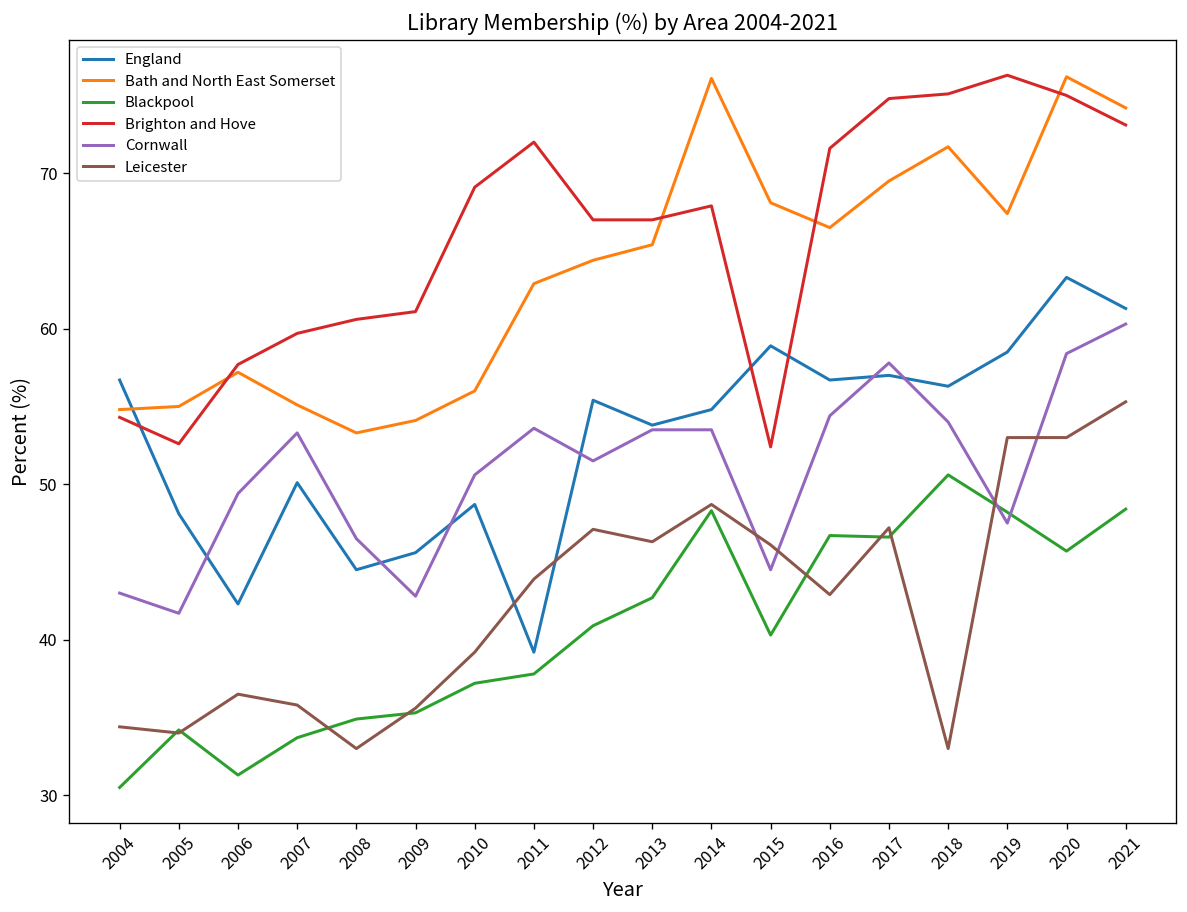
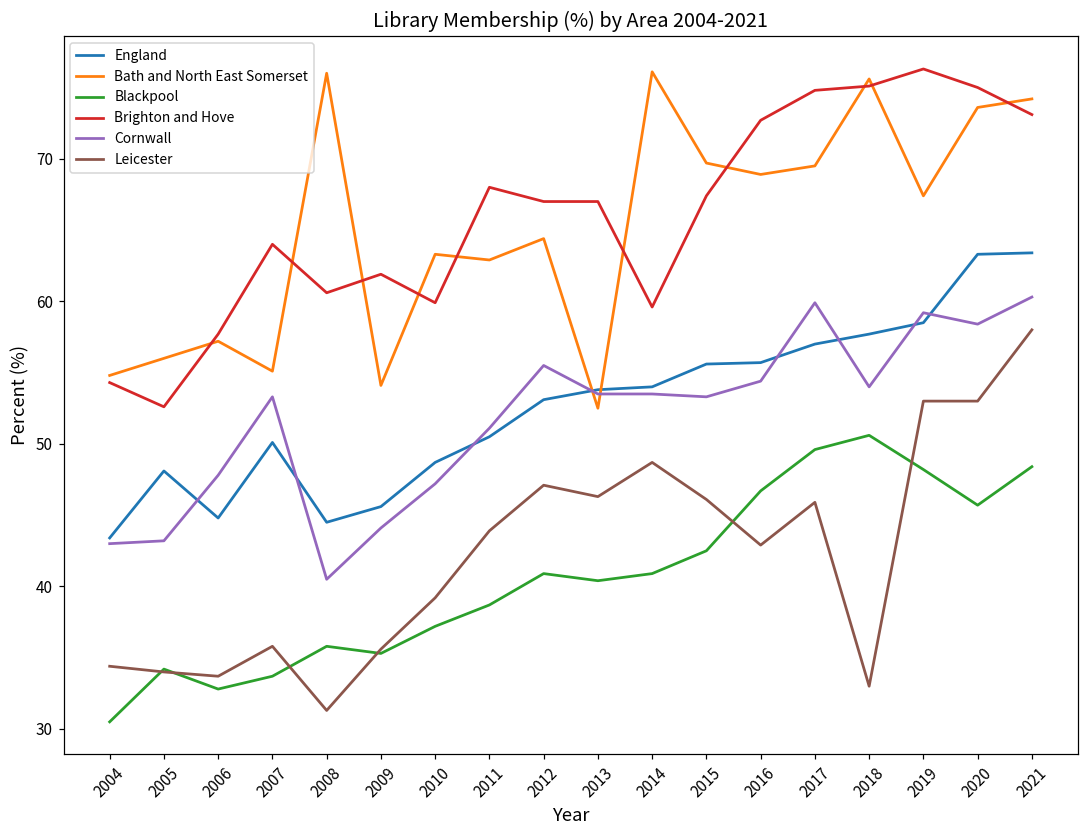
  {
    "England": {
-     "2004": 56.7,
+     "2004": 43.4,
      "2005": 48.1,
-     "2006": 42.3,
+     "2006": 44.8,
      "2007": 50.1,
      "2008": 44.5,
      "2009": 45.6,
      "2010": 48.7,
-     "2011": 39.2,
-     "2012": 55.4,
+     "2011": 50.5,
+     "2012": 53.1,
      "2013": 53.8,
-     "2014": 54.8,
-     "2015": 58.9,
-     "2016": 56.7,
+     "2014": 54.0,
+     "2015": 55.6,
+     "2016": 55.7,
      "2017": 57.0,
-     "2018": 56.3,
+     "2018": 57.7,
      "2019": 58.5,
      "2020": 63.3,
-     "2021": 61.3
+     "2021": 63.4
    },
    "Bath and North East Somerset": {
      "2004": 54.8,
-     "2005": 55,
+     "2005": 56,
      "2006": 57.2,
      "2007": 55.1,
-     "2008": 53.3,
+     "2008": 76.0,
      "2009": 54.1,
-     "2010": 56.0,
+     "2010": 63.3,
      "2011": 62.9,
      "2012": 64.4,
-     "2013": 65.4,
+     "2013": 52.5,
      "2014": 76.1,
-     "2015": 68.1,
-     "2016": 66.5,
+     "2015": 69.7,
+     "2016": 68.9,
      "2017": 69.5,
-     "2018": 71.7,
+     "2018": 75.6,
      "2019": 67.4,
-     "2020": 76.2,
+     "2020": 73.6,
      "2021": 74.2
    },
    "Blackpool": {
      "2004": 30.5,
      "2005": 34.2,
-     "2006": 31.3,
+     "2006": 32.8,
      "2007": 33.7,
-     "2008": 34.9,
+     "2008": 35.8,
      "2009": 35.3,
      "2010": 37.2,
-     "2011": 37.8,
+     "2011": 38.7,
      "2012": 40.9,
-     "2013": 42.7,
-     "2014": 48.3,
-     "2015": 40.3,
+     "2013": 40.4,
+     "2014": 40.9,
+     "2015": 42.5,
      "2016": 46.7,
-     "2017": 46.6,
+     "2017": 49.6,
      "2018": 50.6,
      "2019": 48.2,
      "2020": 45.7,
      "2021": 48.4
    },
    "Brighton and Hove": {
      "2004": 54.3,
      "2005": 52.6,
      "2006": 57.7,
-     "2007": 59.7,
+     "2007": 64.0,
      "2008": 60.6,
-     "2009": 61.1,
-     "2010": 69.1,
-     "2011": 72,
+     "2009": 61.9,
+     "2010": 59.9,
+     "2011": 68,
      "2012": 67.0,
      "2013": 67.0,
-     "2014": 67.9,
-     "2015": 52.4,
-     "2016": 71.6,
+     "2014": 59.6,
+     "2015": 67.4,
+     "2016": 72.7,
      "2017": 74.8,
      "2018": 75.1,
      "2019": 76.3,
      "2020": 75.0,
      "2021": 73.1
    },
    "Cornwall": {
      "2004": 43.0,
-     "2005": 41.7,
-     "2006": 49.4,
+     "2005": 43.2,
+     "2006": 47.8,
      "2007": 53.3,
-     "2008": 46.5,
-     "2009": 42.8,
-     "2010": 50.6,
-     "2011": 53.6,
-     "2012": 51.5,
+     "2008": 40.5,
+     "2009": 44.1,
+     "2010": 47.2,
+     "2011": 51.1,
+     "2012": 55.5,
      "2013": 53.5,
      "2014": 53.5,
-     "2015": 44.5,
+     "2015": 53.3,
      "2016": 54.4,
-     "2017": 57.8,
+     "2017": 59.9,
      "2018": 54.0,
-     "2019": 47.5,
+     "2019": 59.2,
      "2020": 58.4,
      "2021": 60.3
    },
    "Leicester": {
      "2004": 34.4,
      "2005": 34.0,
-     "2006": 36.5,
+     "2006": 33.7,
      "2007": 35.8,
-     "2008": 33.0,
+     "2008": 31.3,
      "2009": 35.6,
      "2010": 39.2,
      "2011": 43.9,
      "2012": 47.1,
      "2013": 46.3,
      "2014": 48.7,
      "2015": 46.1,
      "2016": 42.9,
-     "2017": 47.2,
+     "2017": 45.9,
      "2018": 33.0,
      "2019": 53.0,
      "2020": 53.0,
-     "2021": 55.3
+     "2021": 58.0
    }
  }
